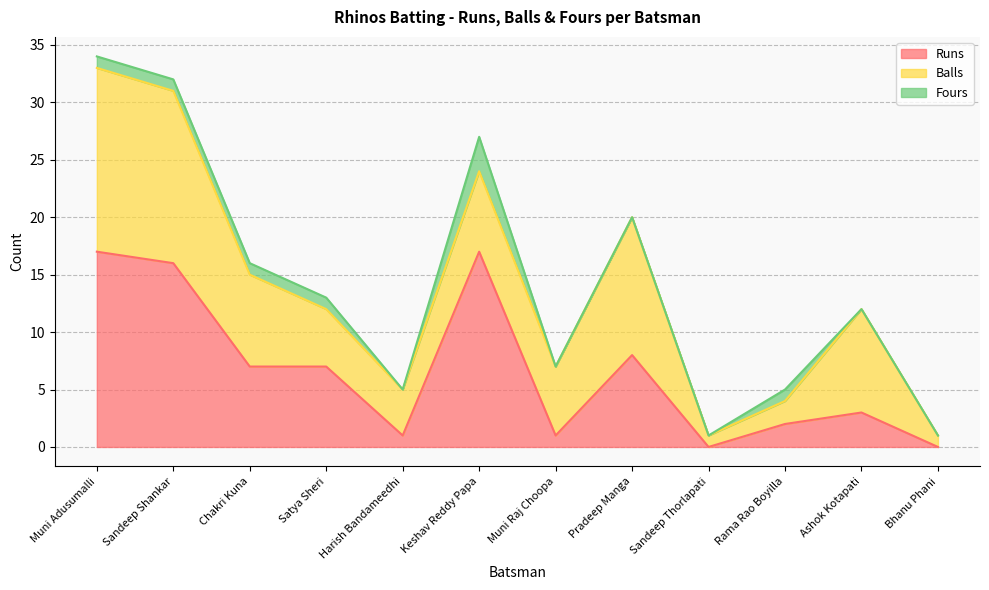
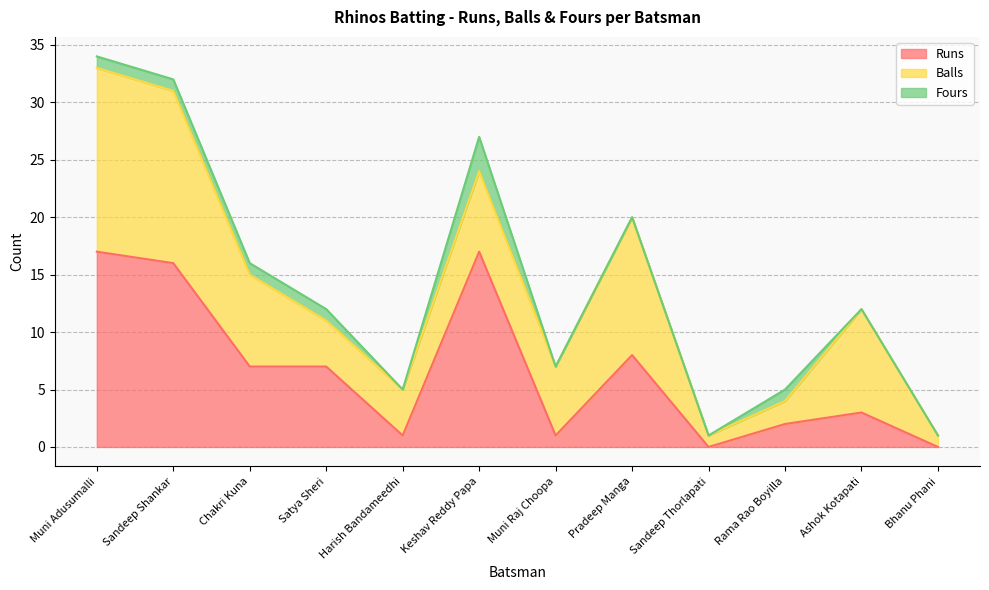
  {
    "Runs": {
      "Muni Adusumalli": 17,
      "Sandeep Shankar": 16,
      "Chakri Kuna": 7,
      "Satya Sheri": 7,
      "Harish Bandameedhi": 1,
      "Keshav Reddy Papa": 17,
      "Muni Raj Choopa": 1,
      "Pradeep Manga": 8,
      "Sandeep Thorlapati": 0,
      "Rama Rao Boyilla": 2,
      "Ashok Kotapati": 3,
      "Bhanu Phani": 0
    },
    "Balls": {
      "Muni Adusumalli": 16,
      "Sandeep Shankar": 15,
      "Chakri Kuna": 8,
-     "Satya Sheri": 5,
+     "Satya Sheri": 4,
      "Keshav Reddy Papa": 7,
      "Rama Rao Boyilla": 2
    },
    "Fours": {
      "Muni Adusumalli": 1,
      "Sandeep Shankar": 1,
      "Chakri Kuna": 1,
      "Satya Sheri": 1,
      "Keshav Reddy Papa": 3,
      "Rama Rao Boyilla": 1
    }
  }
